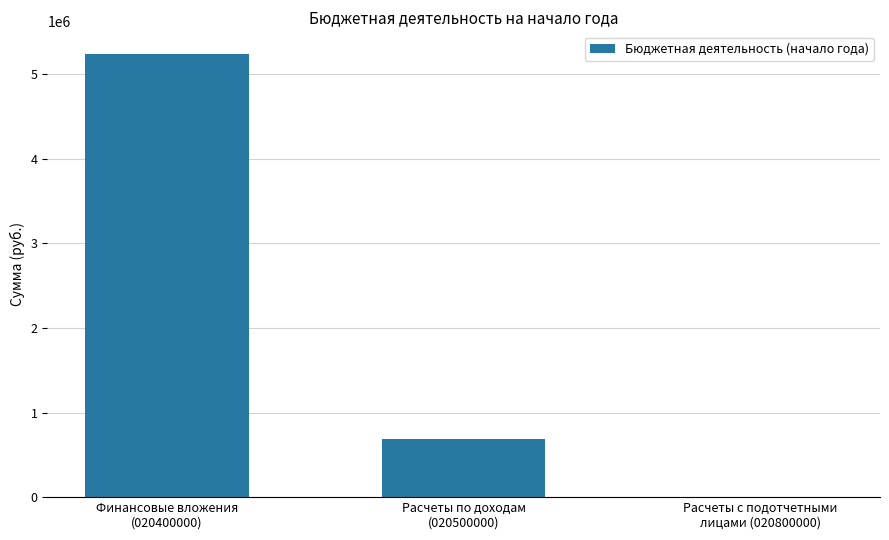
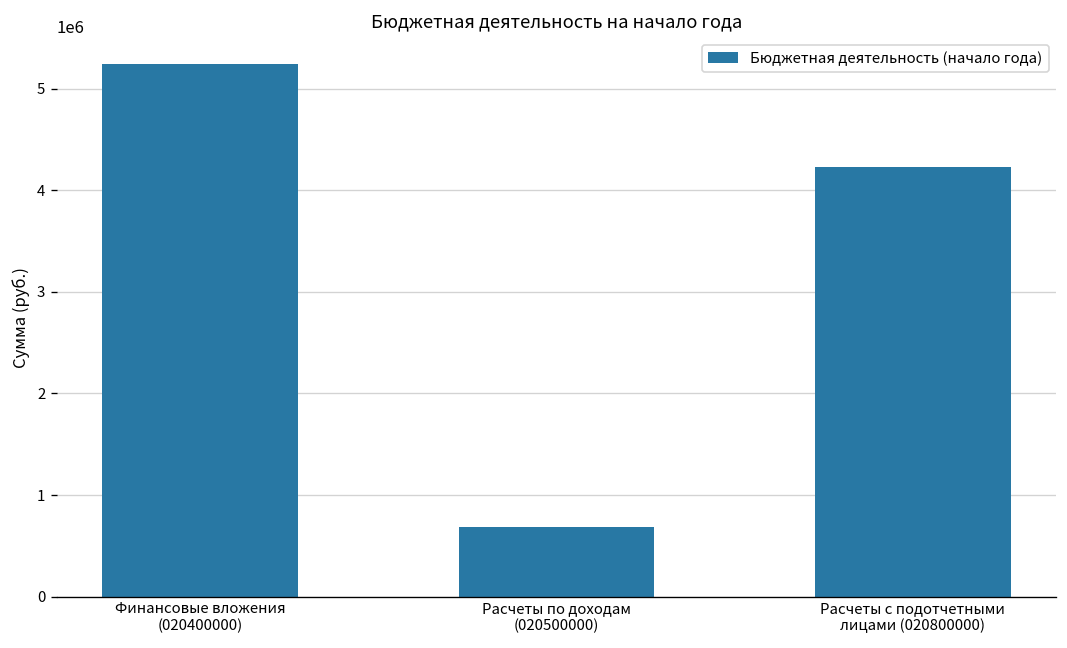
  {
    "Финансовые вложения (020400000)": 5200000,
    "Расчеты по доходам (020500000)": 700000,
-   "Расчеты с подотчетными лицами (020800000)": 0
+   "Расчеты с подотчетными лицами (020800000)": 4200000
  }
